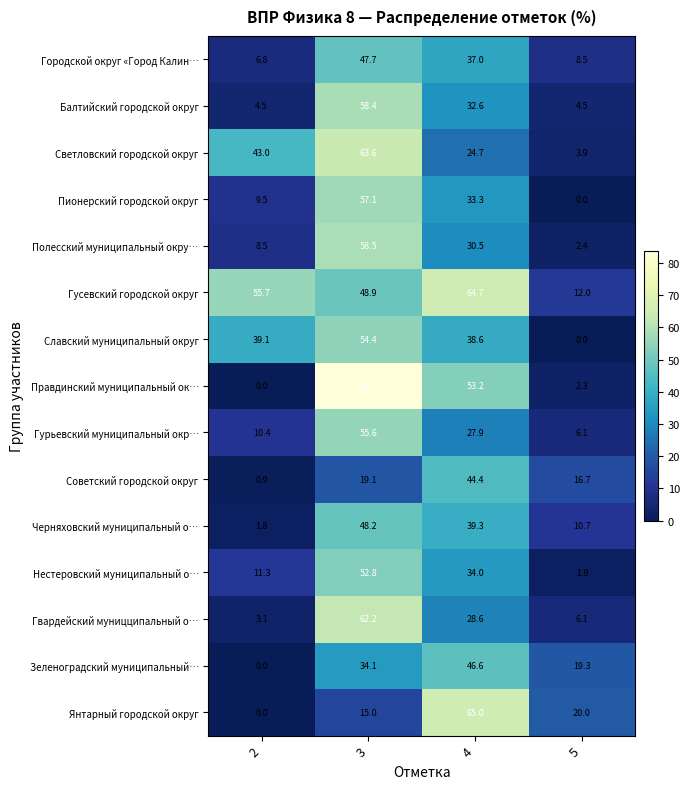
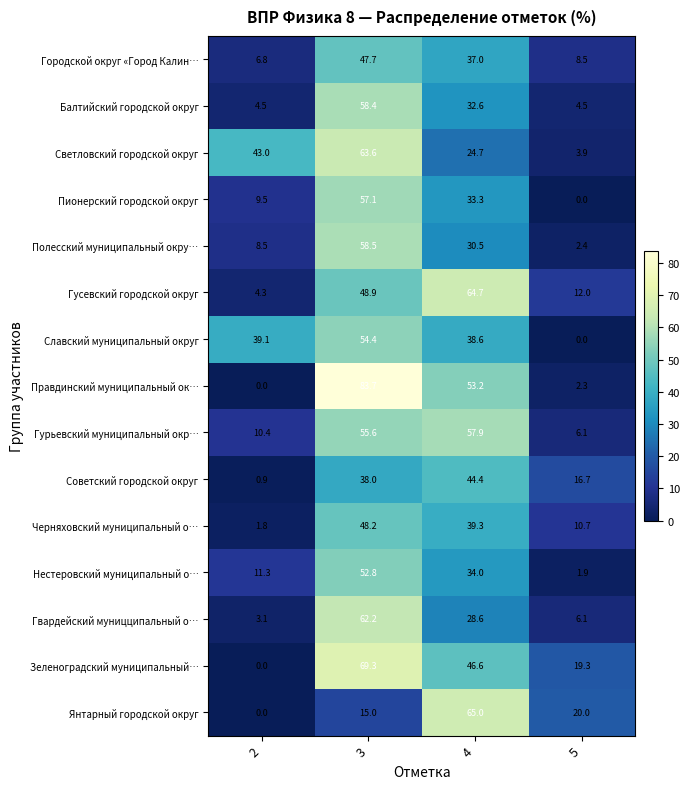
  {
    "Городской округ «Город Калин…": {
      "2": 6.8,
      "3": 47.7,
      "4": 37.0,
      "5": 8.5
    },
    "Балтийский городской округ": {
      "2": 4.5,
      "3": 58.4,
      "4": 32.6,
      "5": 4.5
    },
    "Светловский городской округ": {
      "2": 43.0,
      "3": 63.6,
      "4": 24.7,
      "5": 3.9
    },
    "Пионерский городской округ": {
      "2": 9.5,
      "3": 57.1,
      "4": 33.3,
      "5": 0.0
    },
    "Полесский муниципальный окру…": {
      "2": 8.5,
      "3": 58.5,
      "4": 30.5,
      "5": 2.4
    },
    "Гусевский городской округ": {
-     "2": 55.7,
+     "2": 4.3,
      "3": 48.9,
      "4": 64.7,
      "5": 12.0
    },
    "Славский муниципальный округ": {
      "2": 39.1,
      "3": 54.4,
      "4": 38.6,
      "5": 0.0
    },
    "Правдинский муниципальный ок…": {
      "2": 0.0,
      "4": 53.2,
      "5": 2.3
    },
    "Гурьевский муниципальный окр…": {
      "2": 10.4,
      "3": 55.6,
-     "4": 27.9,
+     "4": 57.9,
      "5": 6.1
    },
    "Советский городской округ": {
      "2": 0.9,
-     "3": 19.1,
+     "3": 38.0,
      "4": 44.4,
      "5": 16.7
    },
    "Черняховский муниципальный о…": {
      "2": 1.8,
      "3": 48.2,
      "4": 39.3,
      "5": 10.7
    },
    "Нестеровский муниципальный о…": {
      "2": 11.3,
      "3": 52.8,
      "4": 34.0,
      "5": 1.9
    },
    "Гвардейский муницципальный о…": {
      "2": 3.1,
      "3": 62.2,
      "4": 28.6,
      "5": 6.1
    },
    "Зеленоградский муниципальный…": {
      "2": 0.0,
-     "3": 34.1,
+     "3": 69.3,
      "4": 46.6,
      "5": 19.3
    },
    "Янтарный городской округ": {
      "2": 0.0,
      "3": 15.0,
      "4": 65.0,
      "5": 20.0
    }
  }
